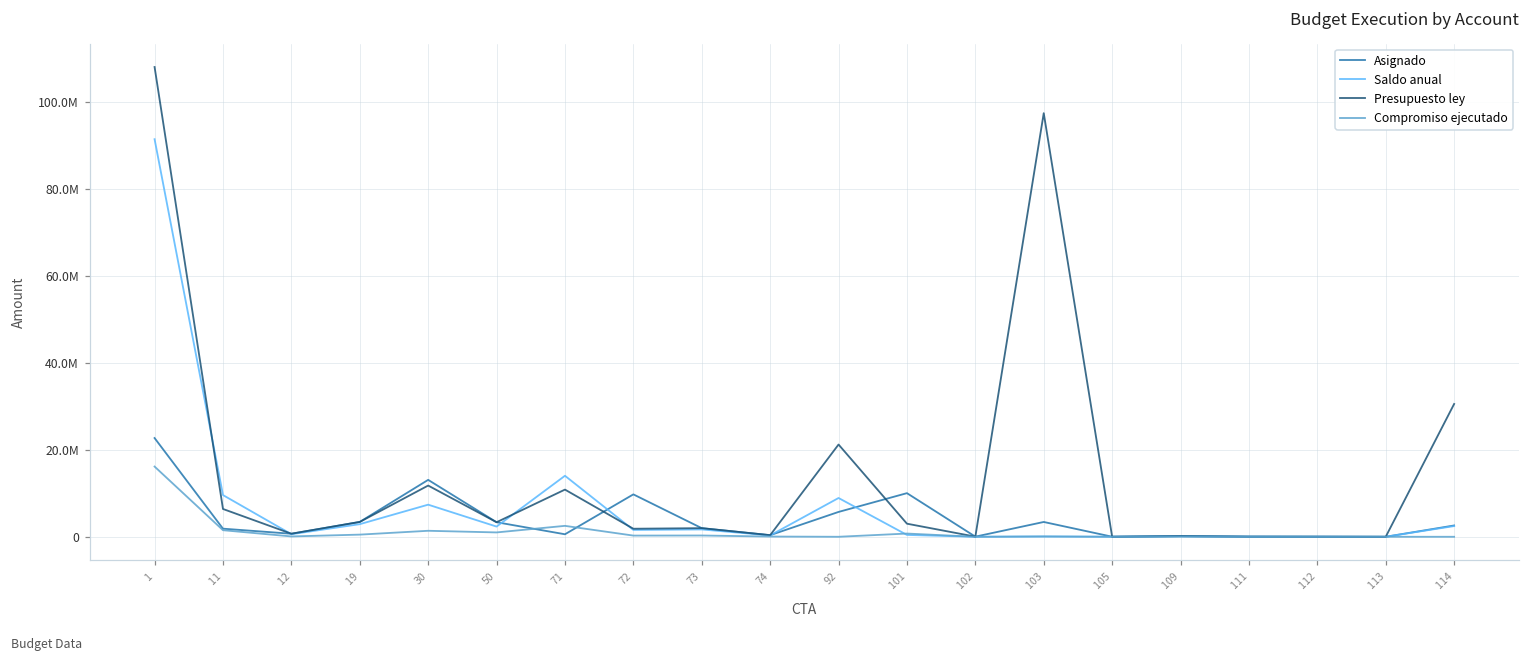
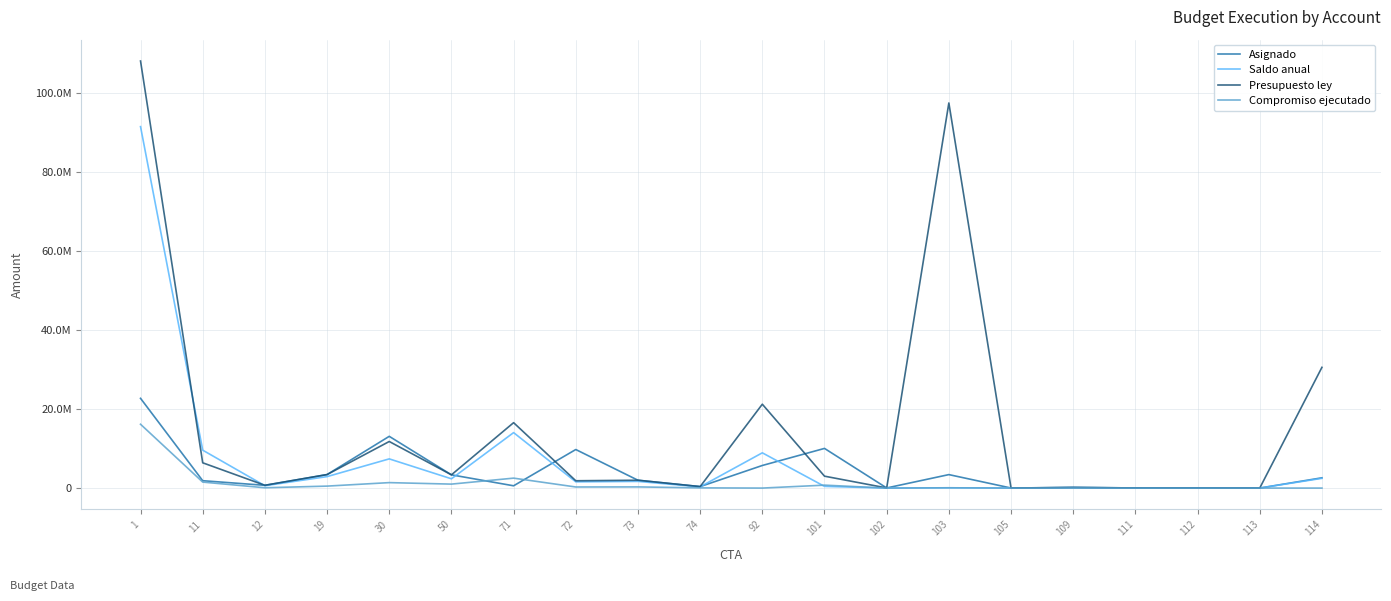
  {
    "Asignado": {
      "1": 23000000,
      "30": 13000000,
      "71": 1000000,
      "72": 10000000,
      "92": 6000000,
      "101": 10000000,
      "103": 3000000
    },
    "Presupuesto ley": {
      "1": 108000000,
      "11": 6000000,
      "30": 12000000,
-     "71": 11000000,
+     "71": 17000000,
      "92": 21000000,
      "101": 3000000,
      "103": 97000000,
      "114": 31000000
    }
  }
